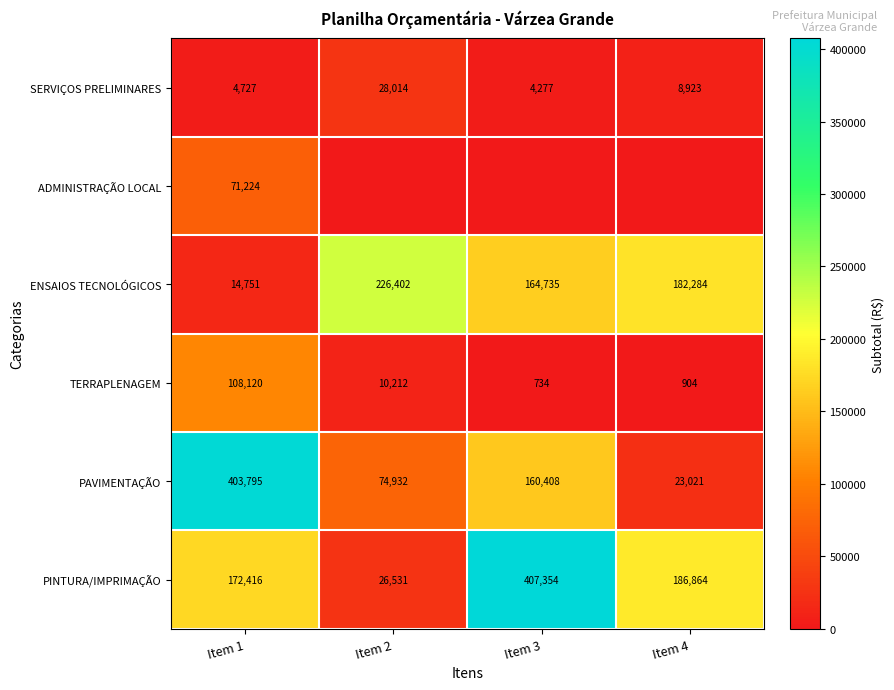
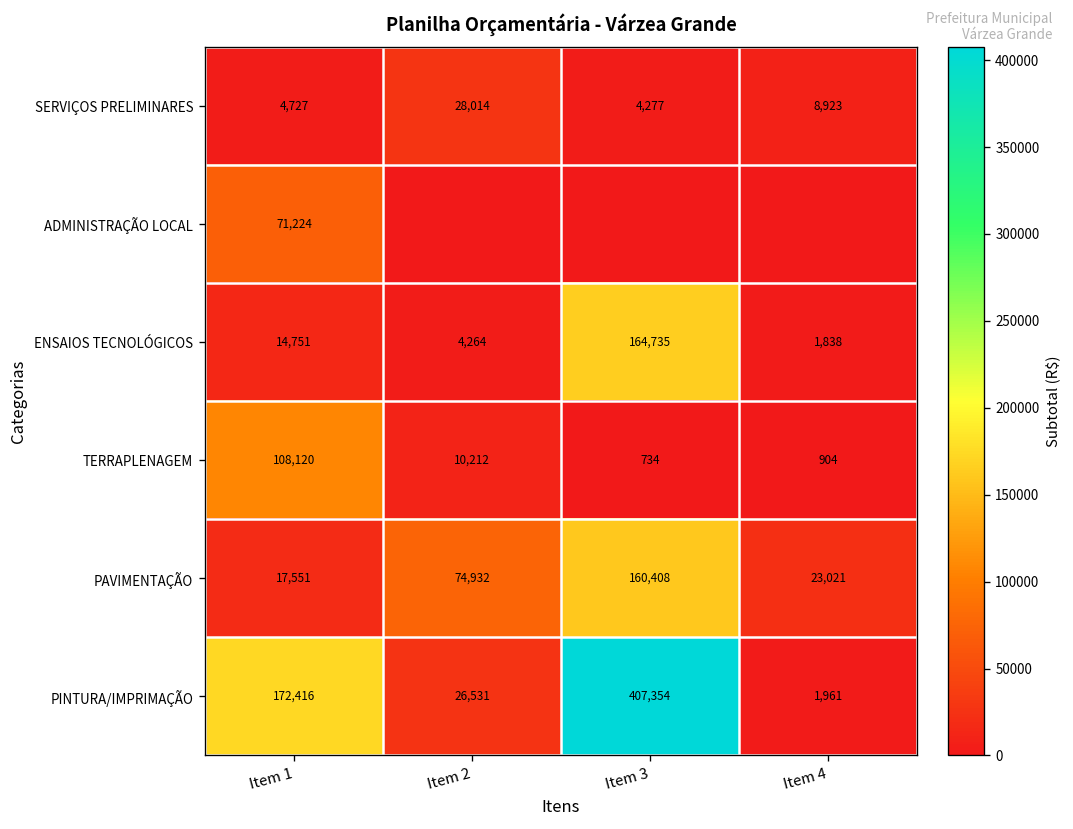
  {
    "SERVIÇOS PRELIMINARES": {
      "Item 1": "4,727",
      "Item 2": "28,014",
      "Item 3": "4,277",
      "Item 4": "8,923"
    },
    "ADMINISTRAÇÃO LOCAL": {
      "Item 1": "71,224"
    },
    "ENSAIOS TECNOLÓGICOS": {
      "Item 1": "14,751",
-     "Item 2": "226,402",
+     "Item 2": "4,264",
      "Item 3": "164,735",
-     "Item 4": "182,284"
+     "Item 4": "1,838"
    },
    "TERRAPLENAGEM": {
      "Item 1": "108,120",
      "Item 2": "10,212",
      "Item 3": "734",
      "Item 4": "904"
    },
    "PAVIMENTAÇÃO": {
-     "Item 1": "403,795",
+     "Item 1": "17,551",
      "Item 2": "74,932",
      "Item 3": "160,408",
      "Item 4": "23,021"
    },
    "PINTURA/IMPRIMAÇÃO": {
      "Item 1": "172,416",
      "Item 2": "26,531",
      "Item 3": "407,354",
-     "Item 4": "186,864"
+     "Item 4": "1,961"
    }
  }
